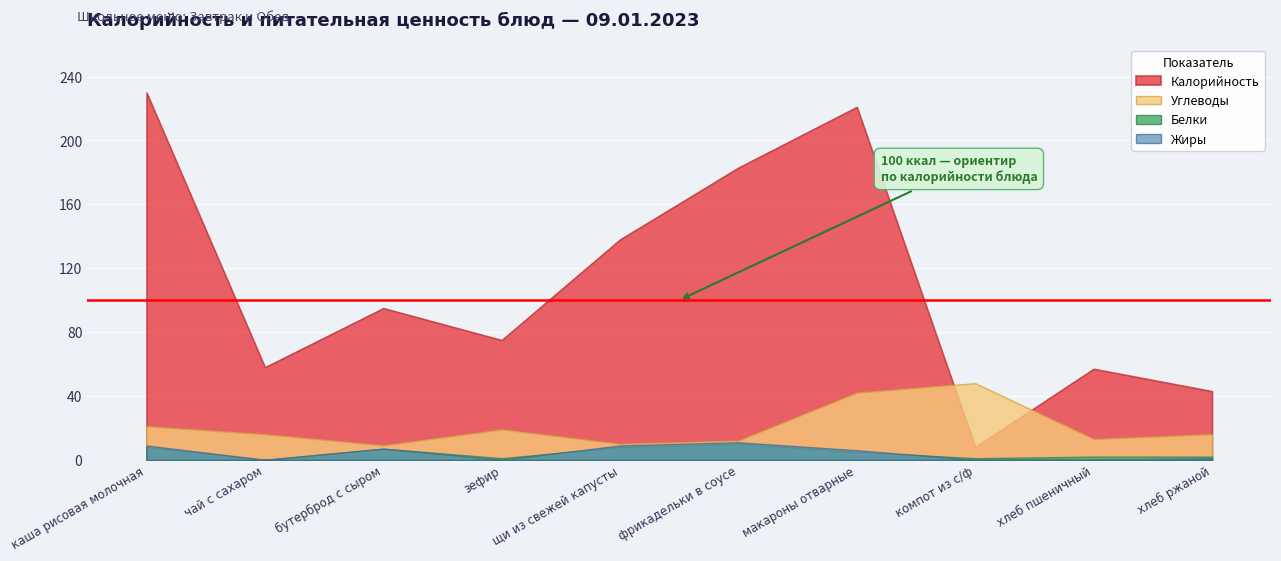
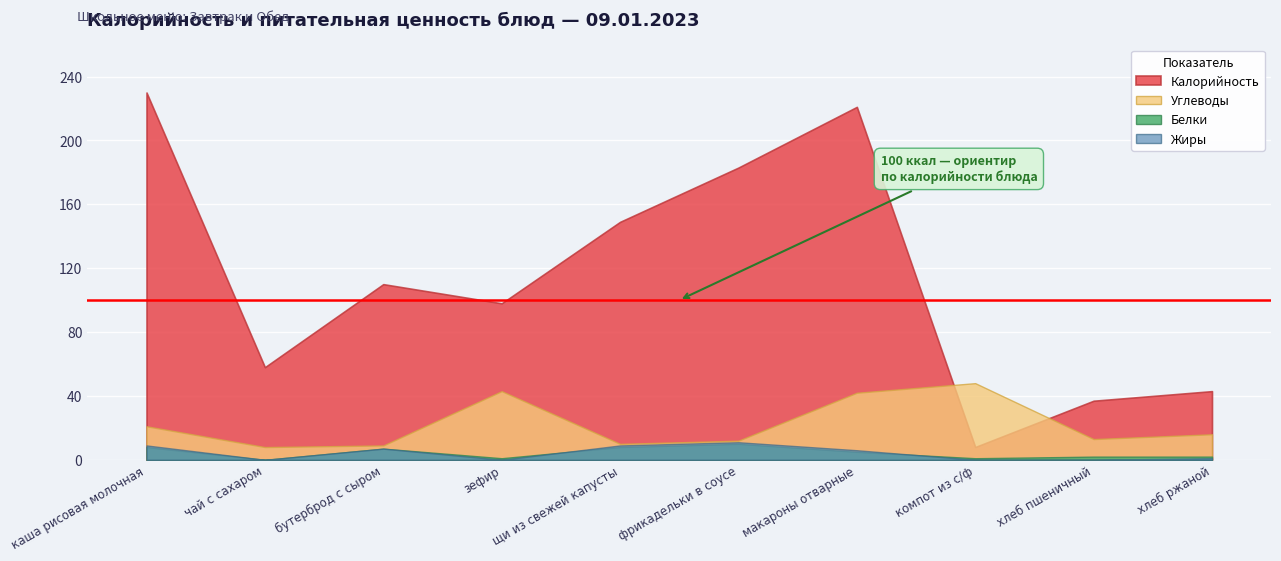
  {
    "Калорийность": {
      "каша рисовая молочная": 230,
      "чай с сахаром": 58,
-     "бутерброд с сыром": 95,
-     "зефир": 75,
-     "щи из свежей капусты": 138,
+     "бутерброд с сыром": 110,
+     "зефир": 98,
+     "щи из свежей капусты": 149,
      "макароны отварные": 221,
      "компот из с/ф": 8,
-     "хлеб пшеничный": 57,
+     "хлеб пшеничный": 37,
      "хлеб ржаной": 43
    },
    "Углеводы": {
      "каша рисовая молочная": 21,
-     "чай с сахаром": 16,
+     "чай с сахаром": 8,
      "бутерброд с сыром": 9,
-     "зефир": 19,
+     "зефир": 43,
      "макароны отварные": 42,
      "компот из с/ф": 48,
      "хлеб пшеничный": 13,
      "хлеб ржаной": 16
    },
    "Белки": {
      "хлеб пшеничный": 2
    },
    "Жиры": {
      "хлеб пшеничный": 0
    }
  }
